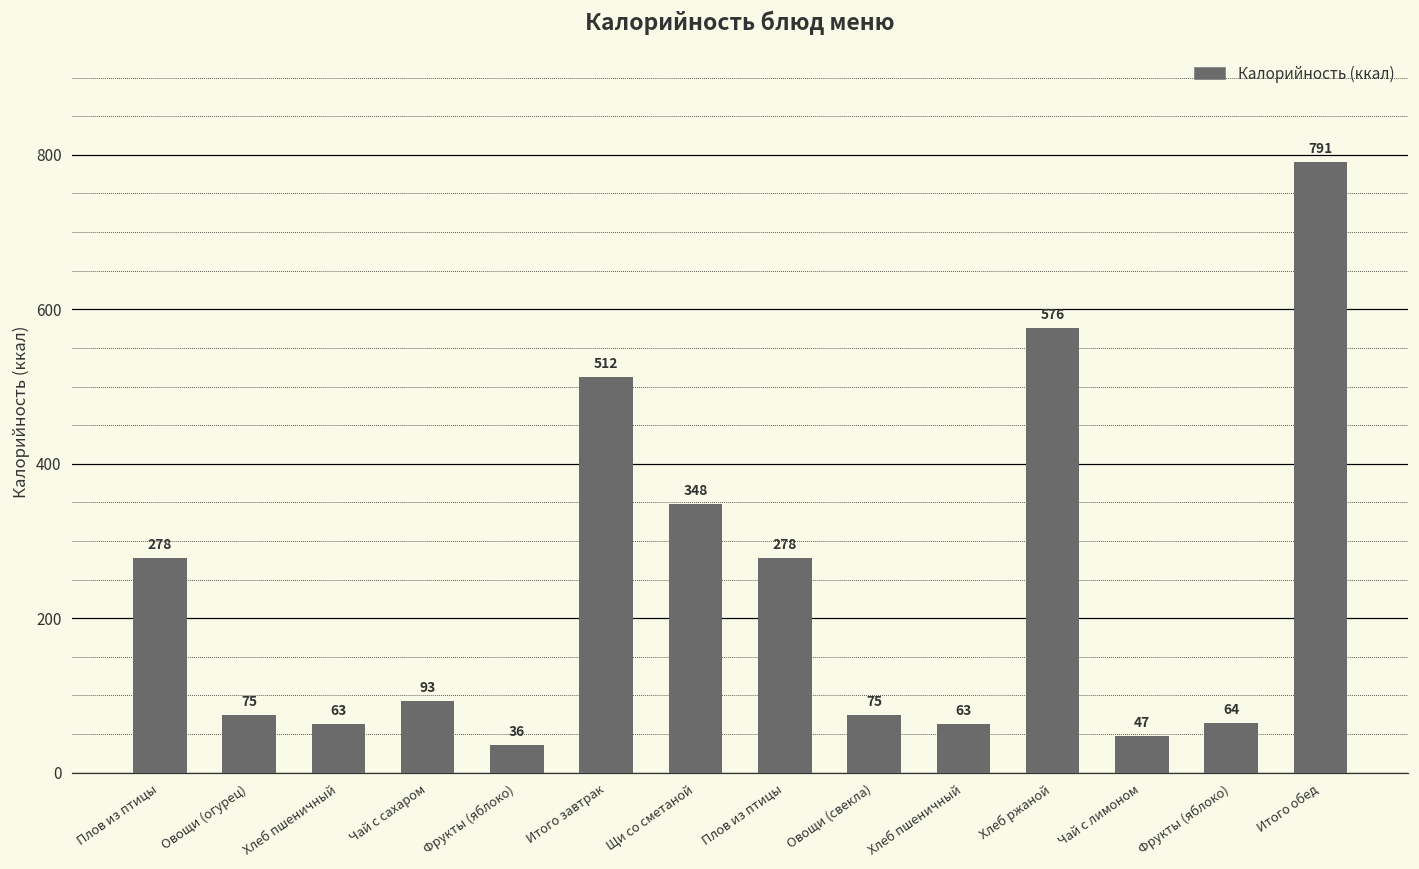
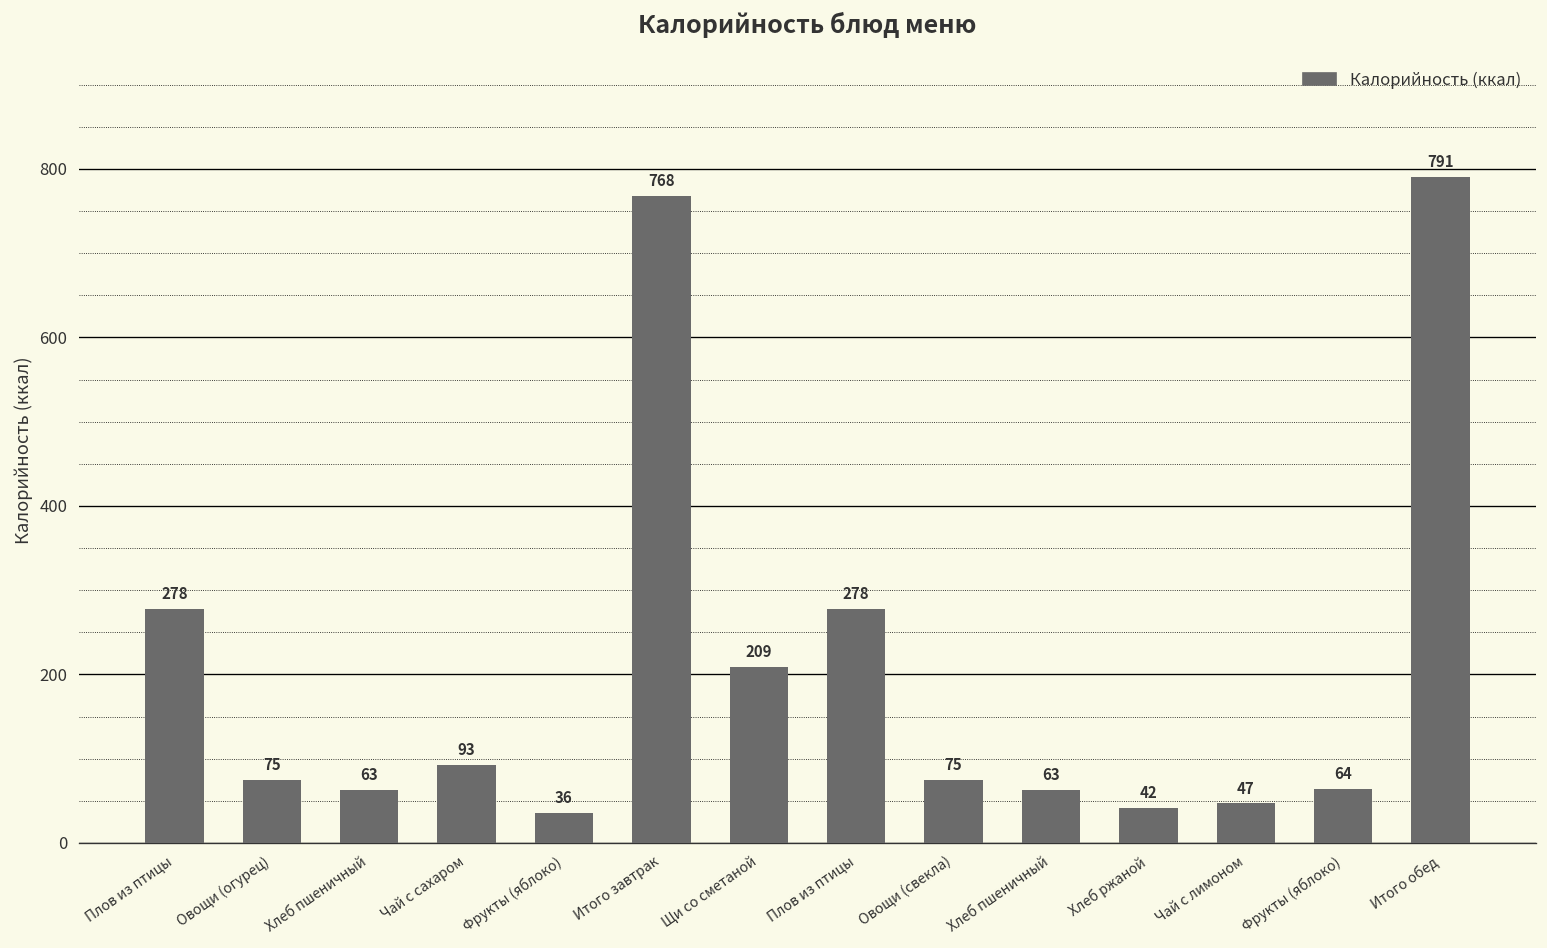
  {
    "Овощи (огурец)": 75,
    "Чай с сахаром": 93,
-   "Итого завтрак": 512,
-   "Щи со сметаной": 348,
+   "Итого завтрак": 768,
+   "Щи со сметаной": 209,
    "Овощи (свекла)": 75,
-   "Хлеб ржаной": 576,
+   "Хлеб ржаной": 42,
    "Чай с лимоном": 47,
    "Итого обед": 791
  }
